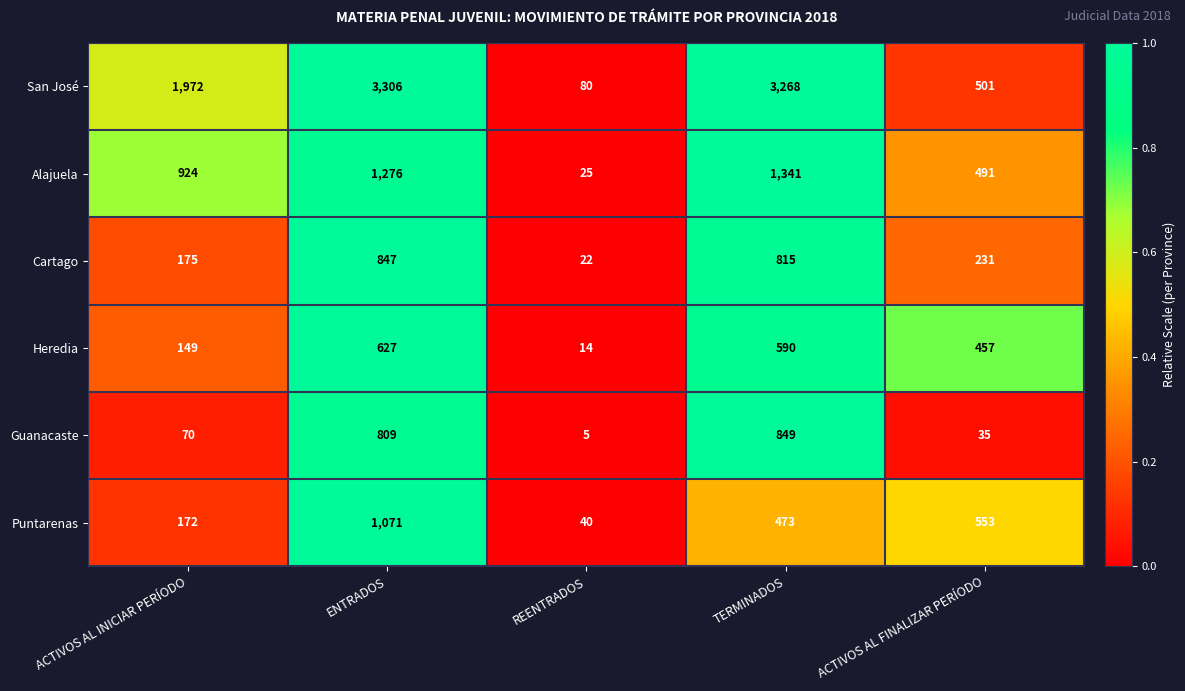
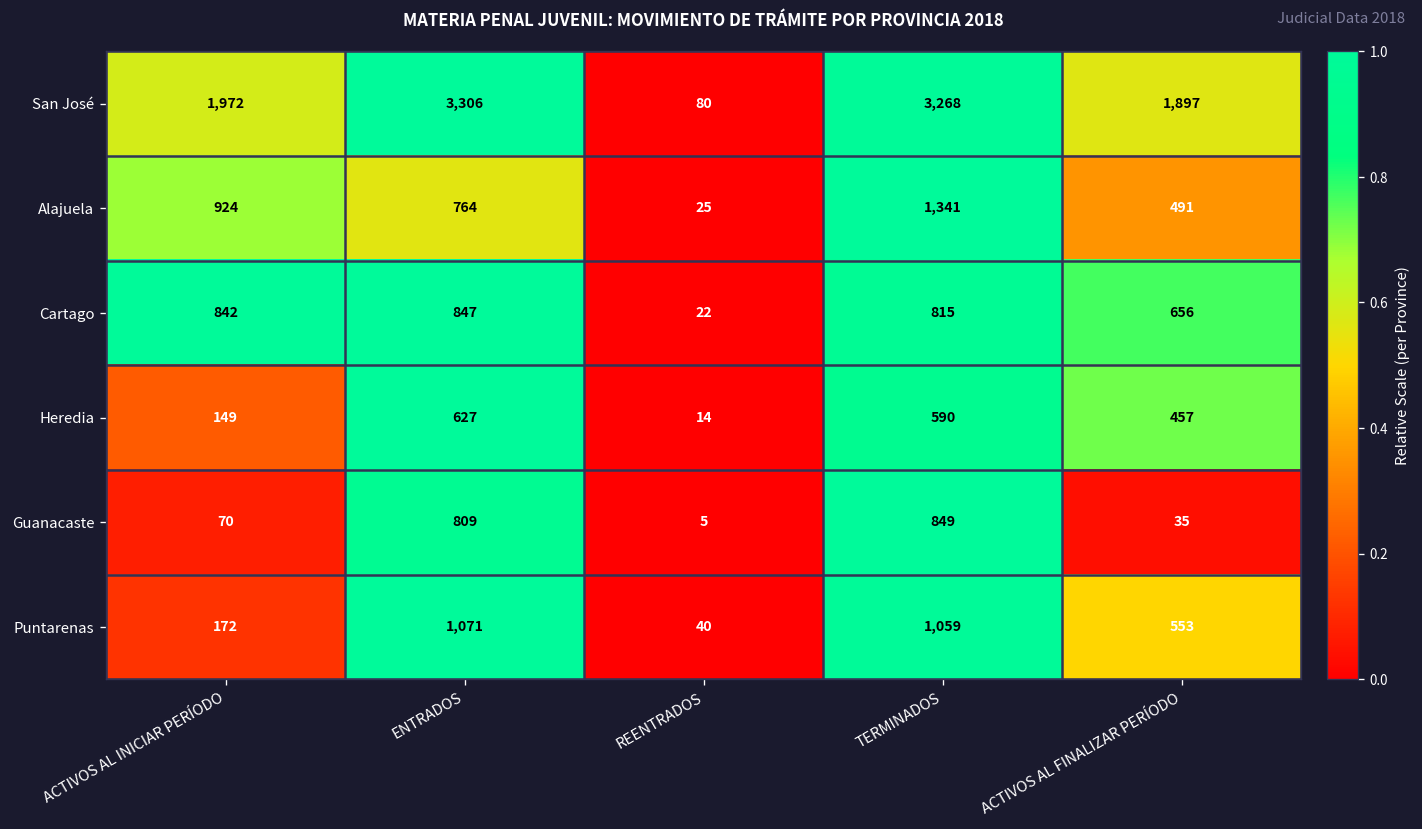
  {
    "San José": {
      "ACTIVOS AL INICIAR PERÍODO": "1,972",
      "ENTRADOS": "3,306",
      "REENTRADOS": "80",
      "TERMINADOS": "3,268",
-     "ACTIVOS AL FINALIZAR PERÍODO": "501"
+     "ACTIVOS AL FINALIZAR PERÍODO": "1,897"
    },
    "Alajuela": {
      "ACTIVOS AL INICIAR PERÍODO": "924",
-     "ENTRADOS": "1,276",
+     "ENTRADOS": "764",
      "REENTRADOS": "25",
      "TERMINADOS": "1,341",
      "ACTIVOS AL FINALIZAR PERÍODO": "491"
    },
    "Cartago": {
-     "ACTIVOS AL INICIAR PERÍODO": "175",
+     "ACTIVOS AL INICIAR PERÍODO": "842",
      "ENTRADOS": "847",
      "REENTRADOS": "22",
      "TERMINADOS": "815",
-     "ACTIVOS AL FINALIZAR PERÍODO": "231"
+     "ACTIVOS AL FINALIZAR PERÍODO": "656"
    },
    "Heredia": {
      "ACTIVOS AL INICIAR PERÍODO": "149",
      "ENTRADOS": "627",
      "REENTRADOS": "14",
      "TERMINADOS": "590",
      "ACTIVOS AL FINALIZAR PERÍODO": "457"
    },
    "Guanacaste": {
      "ACTIVOS AL INICIAR PERÍODO": "70",
      "ENTRADOS": "809",
      "REENTRADOS": "5",
      "TERMINADOS": "849",
      "ACTIVOS AL FINALIZAR PERÍODO": "35"
    },
    "Puntarenas": {
      "ACTIVOS AL INICIAR PERÍODO": "172",
      "ENTRADOS": "1,071",
      "REENTRADOS": "40",
-     "TERMINADOS": "473",
+     "TERMINADOS": "1,059",
      "ACTIVOS AL FINALIZAR PERÍODO": "553"
    }
  }
